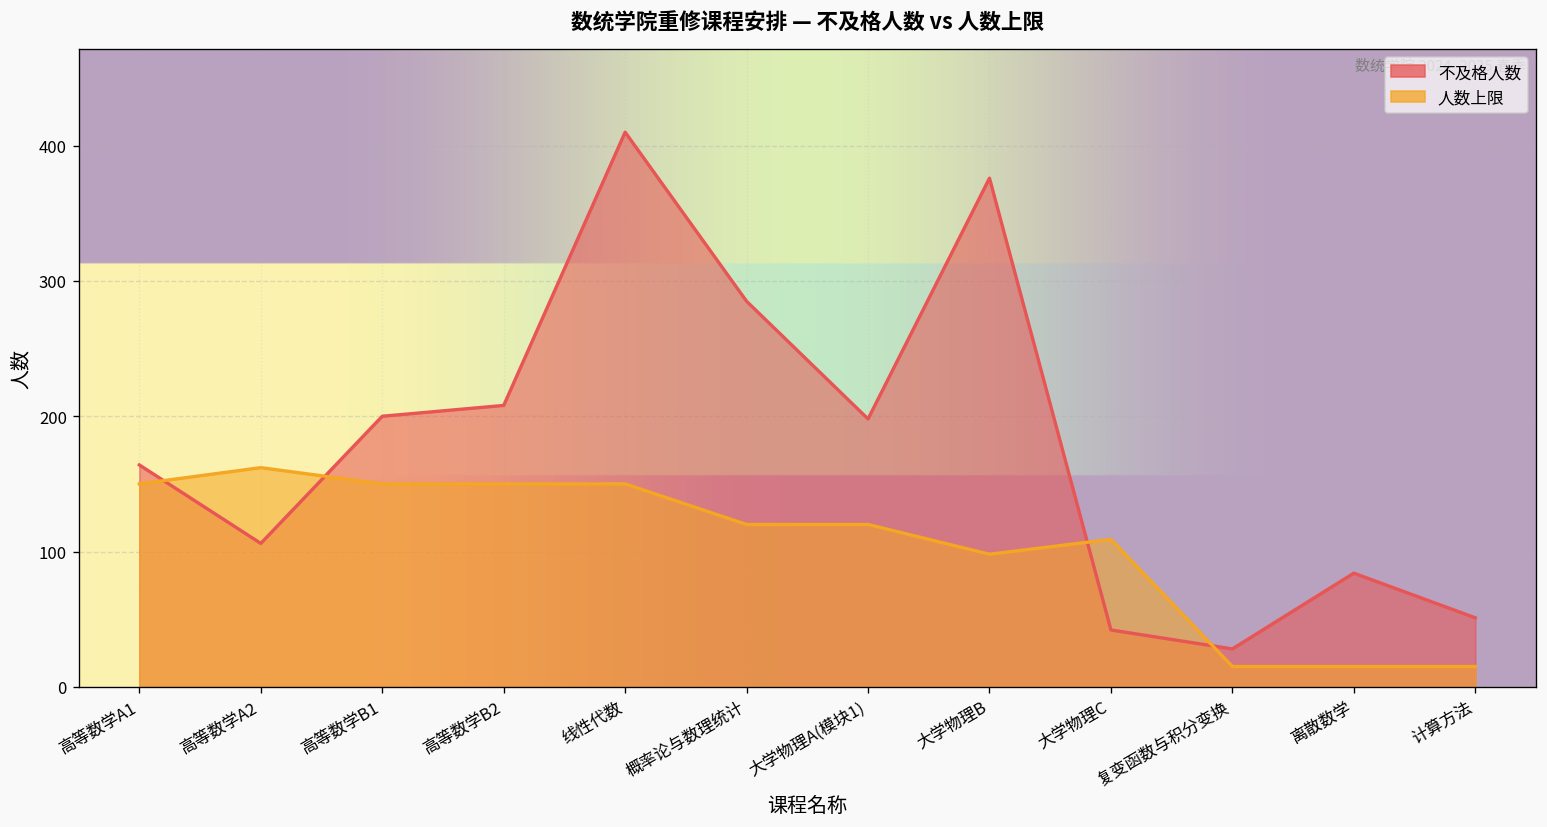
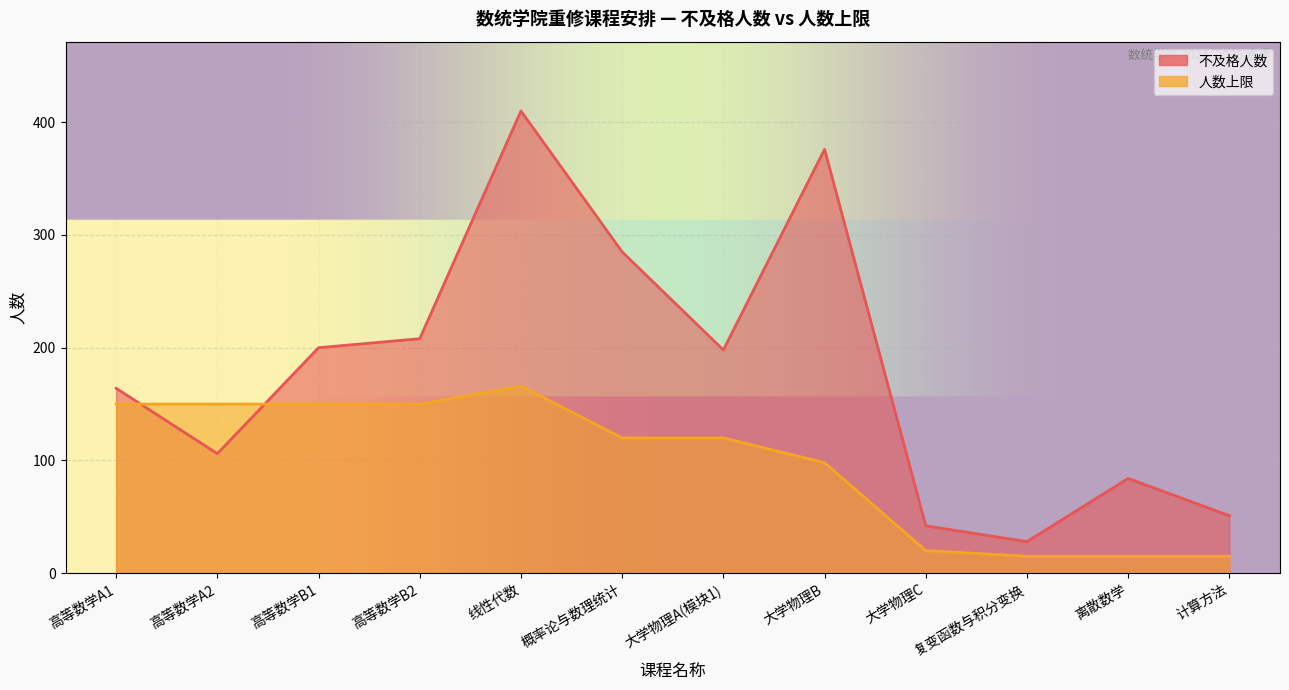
  {
    "不及格人数": {
      "高等数学A1": 164,
      "高等数学A2": 106,
      "高等数学B1": 200,
      "高等数学B2": 208,
      "线性代数": 410,
      "概率论与数理统计": 285,
      "大学物理A(模块1)": 198,
      "大学物理B": 376,
      "大学物理C": 42,
      "复变函数与积分变换": 28,
      "离散数学": 84,
      "计算方法": 51
    },
    "人数上限": {
      "高等数学A1": 150,
-     "高等数学A2": 162,
+     "高等数学A2": 150,
      "高等数学B1": 150,
      "高等数学B2": 150,
-     "线性代数": 150,
+     "线性代数": 166,
      "概率论与数理统计": 120,
      "大学物理A(模块1)": 120,
      "大学物理B": 98,
-     "大学物理C": 109,
+     "大学物理C": 20,
      "复变函数与积分变换": 15,
      "离散数学": 15,
      "计算方法": 15
    }
  }
